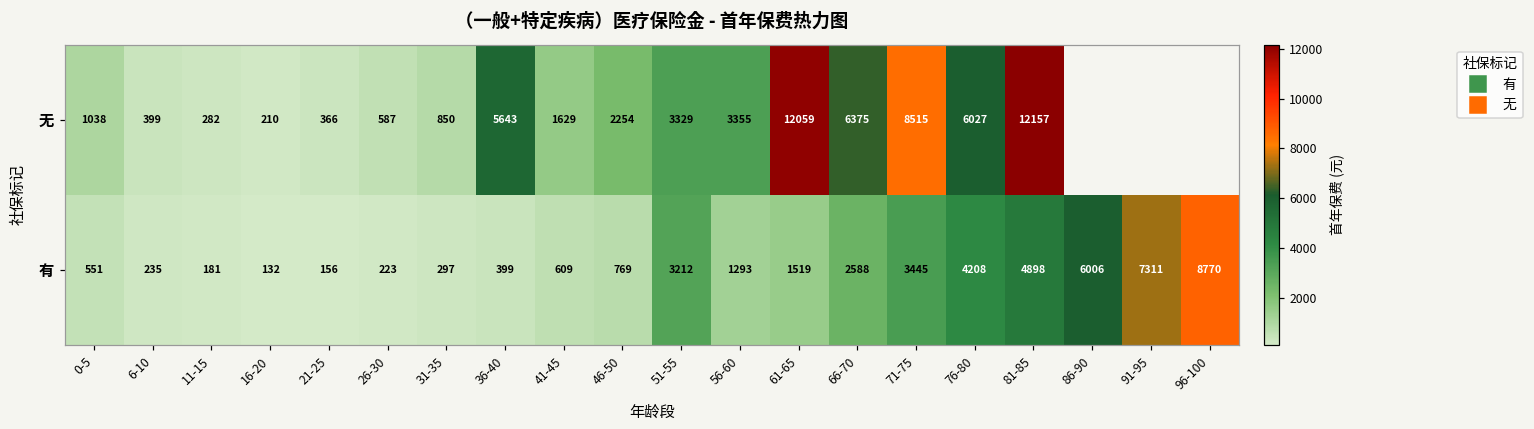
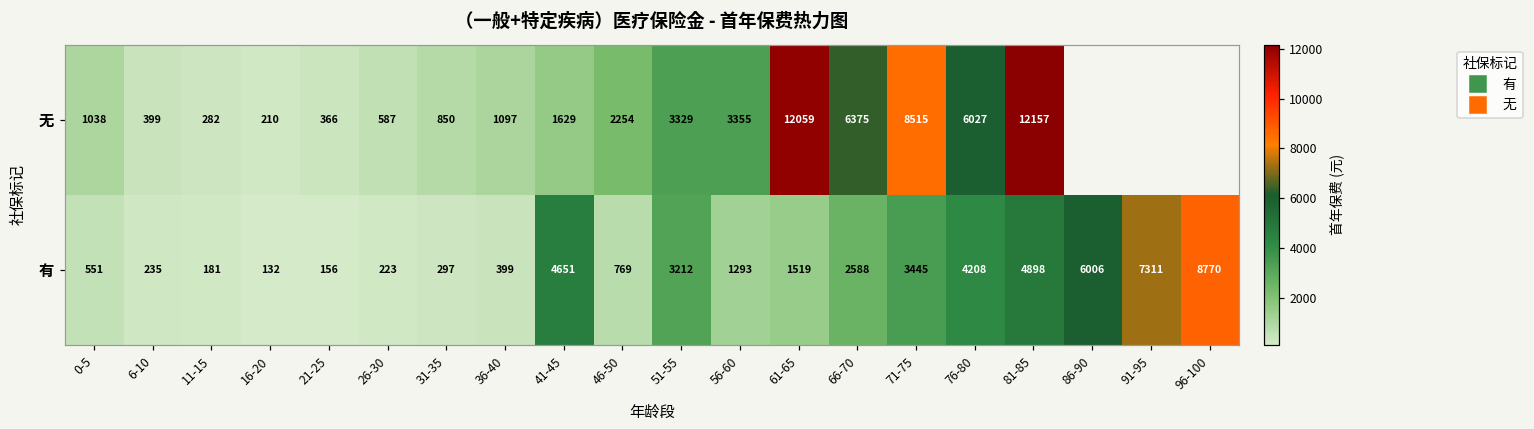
  {
    "无": {
      "0-5": 1038,
      "6-10": 399,
      "11-15": 282,
      "16-20": 210,
      "21-25": 366,
      "26-30": 587,
      "31-35": 850,
-     "36-40": 5643,
+     "36-40": 1097,
      "41-45": 1629,
      "46-50": 2254,
      "51-55": 3329,
      "56-60": 3355,
      "61-65": 12059,
      "66-70": 6375,
      "71-75": 8515,
      "76-80": 6027,
      "81-85": 12157
    },
    "有": {
      "0-5": 551,
      "6-10": 235,
      "11-15": 181,
      "16-20": 132,
      "21-25": 156,
      "26-30": 223,
      "31-35": 297,
      "36-40": 399,
-     "41-45": 609,
+     "41-45": 4651,
      "46-50": 769,
      "51-55": 3212,
      "56-60": 1293,
      "61-65": 1519,
      "66-70": 2588,
      "71-75": 3445,
      "76-80": 4208,
      "81-85": 4898,
      "86-90": 6006,
      "91-95": 7311,
      "96-100": 8770
    }
  }
